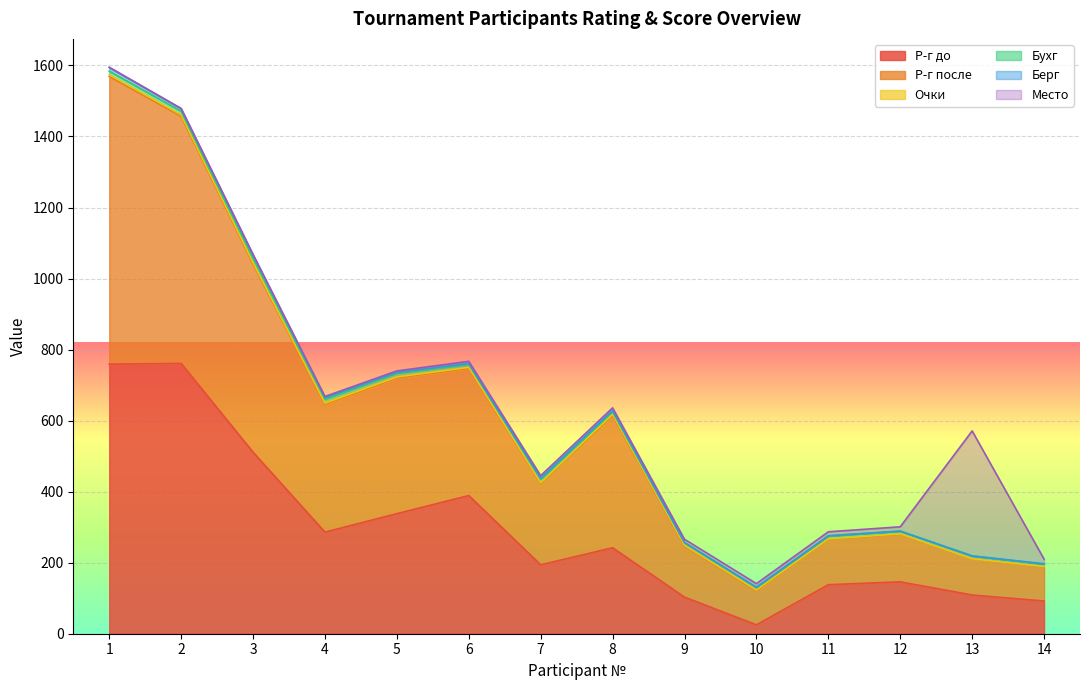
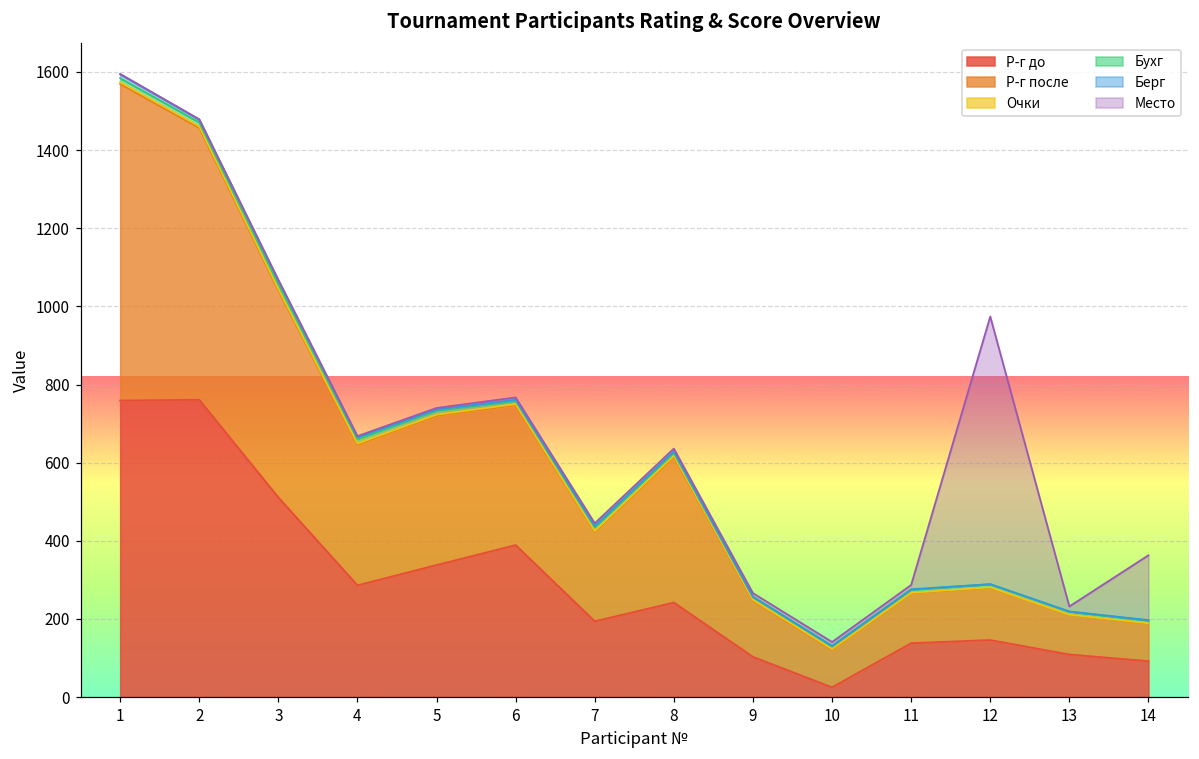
  {
    "Бухг": {
      "1": 10,
      "3": 10
    },
    "Место": {
      "9": 10,
      "10": 10,
      "11": 10,
-     "12": 10,
-     "13": 350,
-     "14": 10
+     "12": 690,
+     "13": 10,
+     "14": 170
    }
  }
